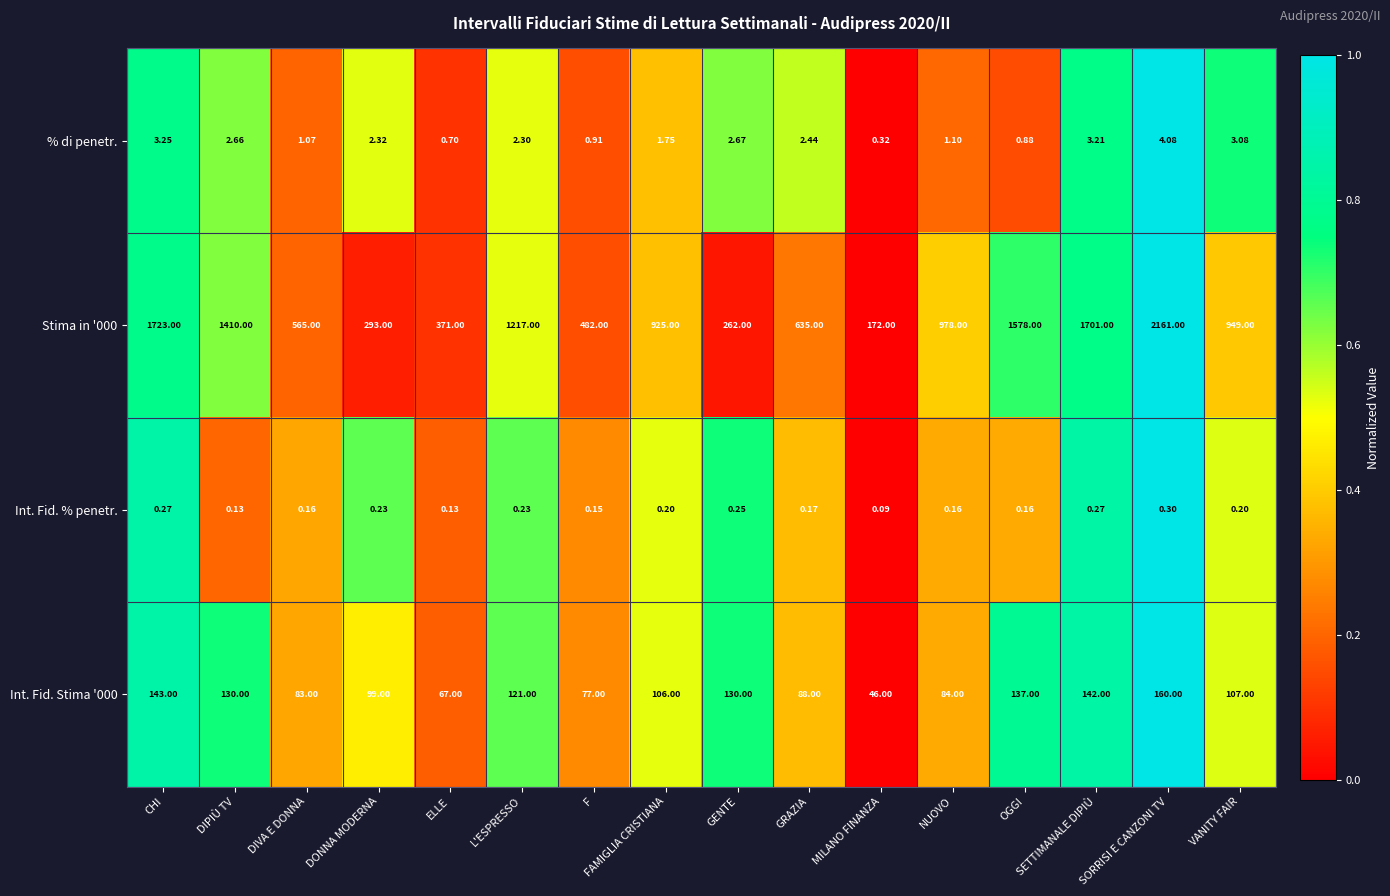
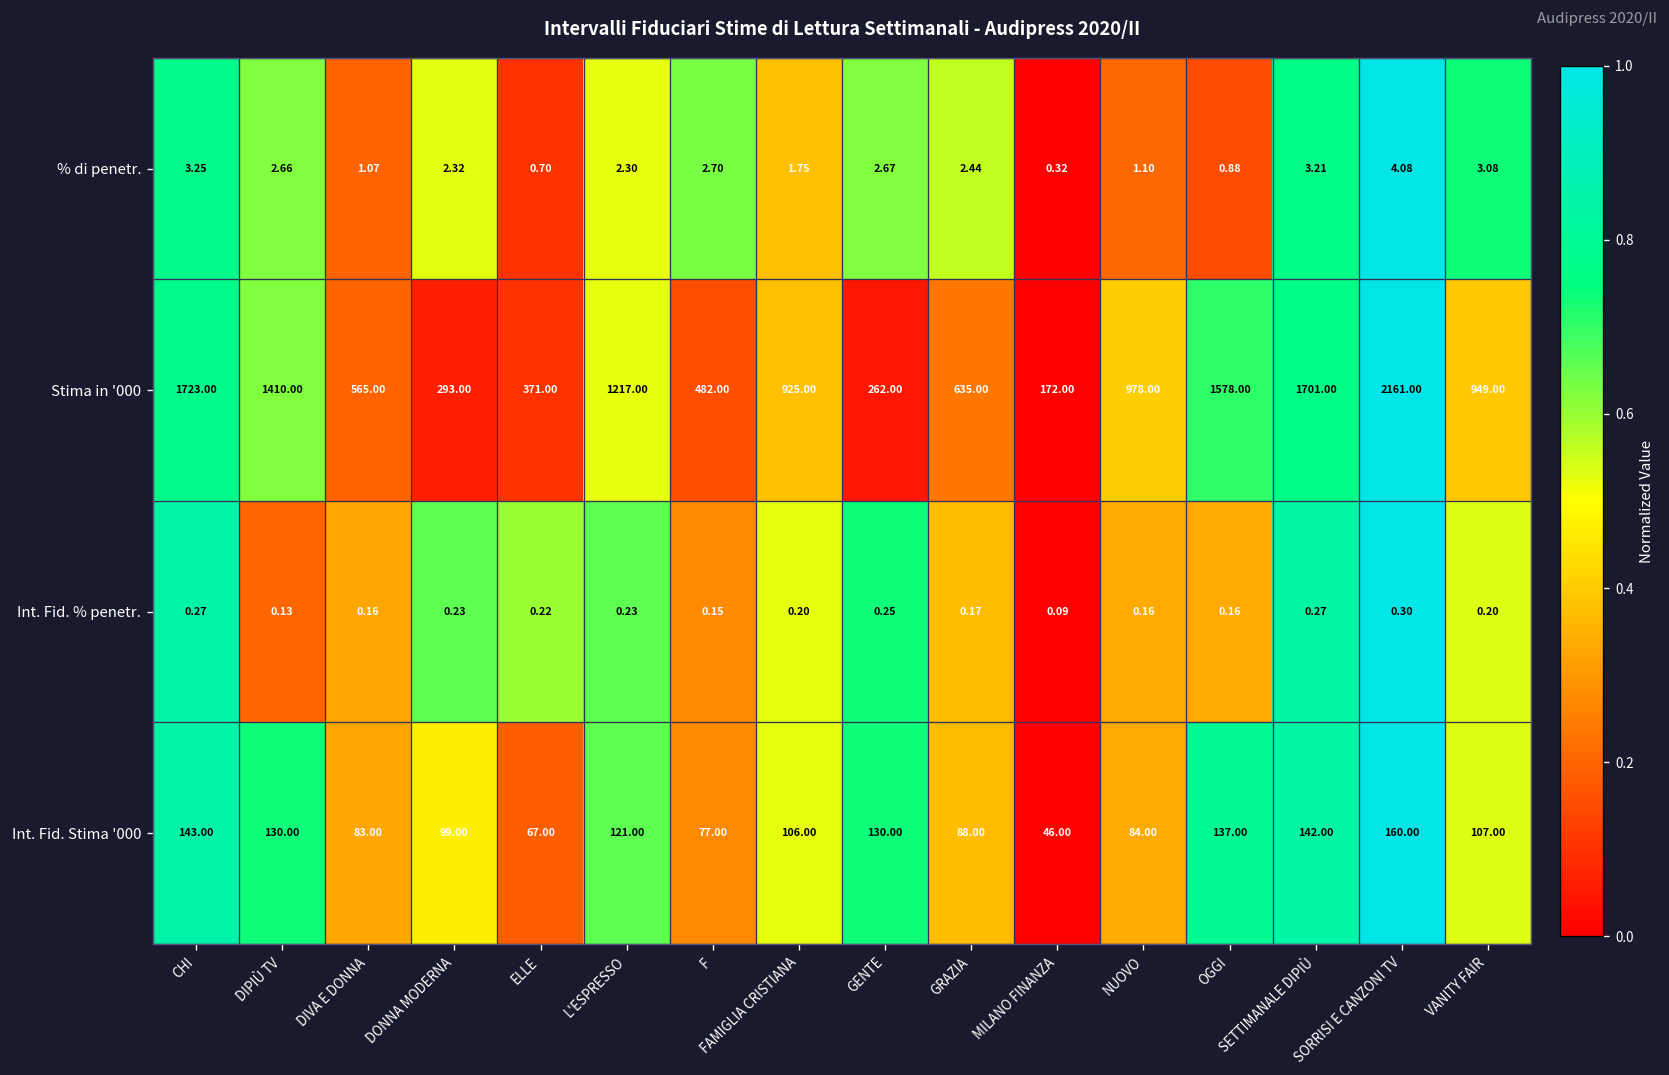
  {
    "% di penetr.": {
      "CHI": 3.25,
      "DIPIÙ TV": 2.66,
      "DIVA E DONNA": 1.07,
      "DONNA MODERNA": 2.32,
      "ELLE": 0.70,
      "L'ESPRESSO": 2.30,
-     "F": 0.91,
+     "F": 2.70,
      "FAMIGLIA CRISTIANA": 1.75,
      "GENTE": 2.67,
      "GRAZIA": 2.44,
      "MILANO FINANZA": 0.32,
      "NUOVO": 1.10,
      "OGGI": 0.88,
      "SETTIMANALE DIPIÙ": 3.21,
      "SORRISI E CANZONI TV": 4.08,
      "VANITY FAIR": 3.08
    },
    "Stima in '000": {
      "CHI": 1723.00,
      "DIPIÙ TV": 1410.00,
      "DIVA E DONNA": 565.00,
      "DONNA MODERNA": 293.00,
      "ELLE": 371.00,
      "L'ESPRESSO": 1217.00,
      "F": 482.00,
      "FAMIGLIA CRISTIANA": 925.00,
      "GENTE": 262.00,
      "GRAZIA": 635.00,
      "MILANO FINANZA": 172.00,
      "NUOVO": 978.00,
      "OGGI": 1578.00,
      "SETTIMANALE DIPIÙ": 1701.00,
      "SORRISI E CANZONI TV": 2161.00,
      "VANITY FAIR": 949.00
    },
    "Int. Fid. % penetr.": {
      "CHI": 0.27,
      "DIPIÙ TV": 0.13,
      "DIVA E DONNA": 0.16,
      "DONNA MODERNA": 0.23,
-     "ELLE": 0.13,
+     "ELLE": 0.22,
      "L'ESPRESSO": 0.23,
      "F": 0.15,
      "FAMIGLIA CRISTIANA": 0.20,
      "GENTE": 0.25,
      "GRAZIA": 0.17,
      "MILANO FINANZA": 0.09,
      "NUOVO": 0.16,
      "OGGI": 0.16,
      "SETTIMANALE DIPIÙ": 0.27,
      "SORRISI E CANZONI TV": 0.30,
      "VANITY FAIR": 0.20
    },
    "Int. Fid. Stima '000": {
      "CHI": 143.00,
      "DIPIÙ TV": 130.00,
      "DIVA E DONNA": 83.00,
      "DONNA MODERNA": 99.00,
      "ELLE": 67.00,
      "L'ESPRESSO": 121.00,
      "F": 77.00,
      "FAMIGLIA CRISTIANA": 106.00,
      "GENTE": 130.00,
      "GRAZIA": 88.00,
      "MILANO FINANZA": 46.00,
      "NUOVO": 84.00,
      "OGGI": 137.00,
      "SETTIMANALE DIPIÙ": 142.00,
      "SORRISI E CANZONI TV": 160.00,
      "VANITY FAIR": 107.00
    }
  }
